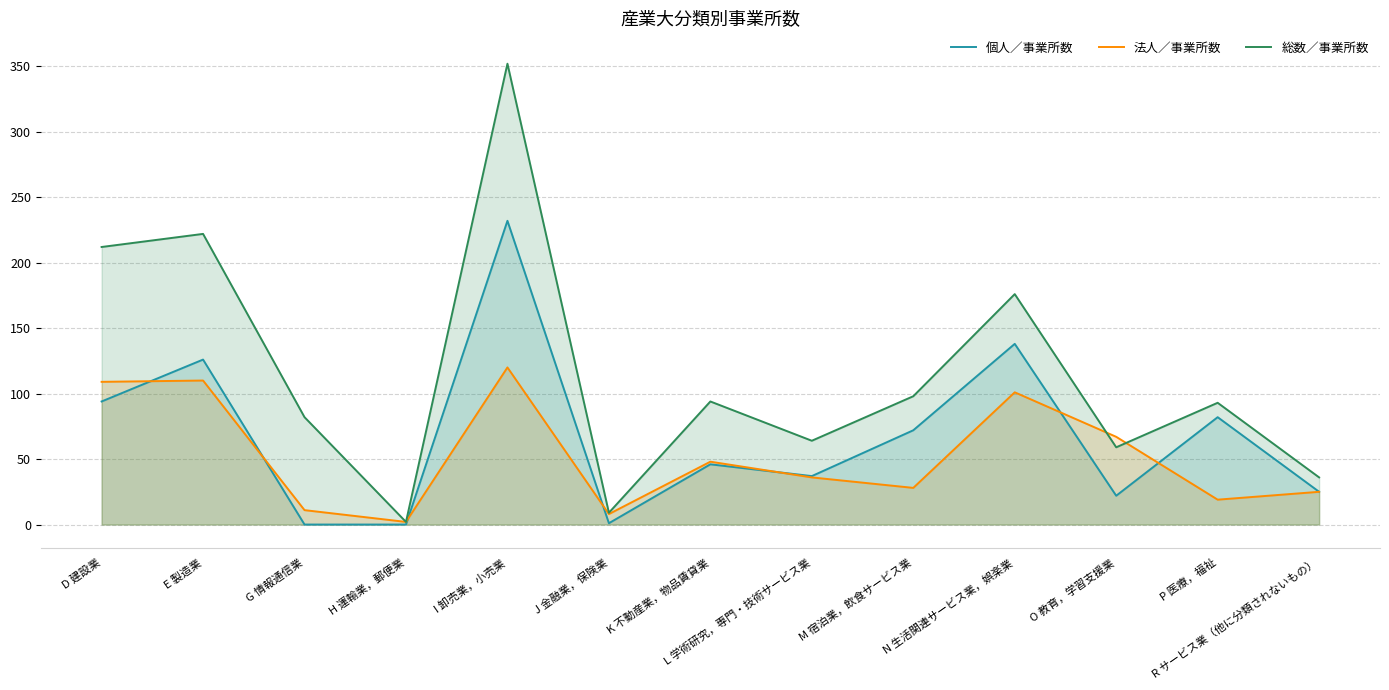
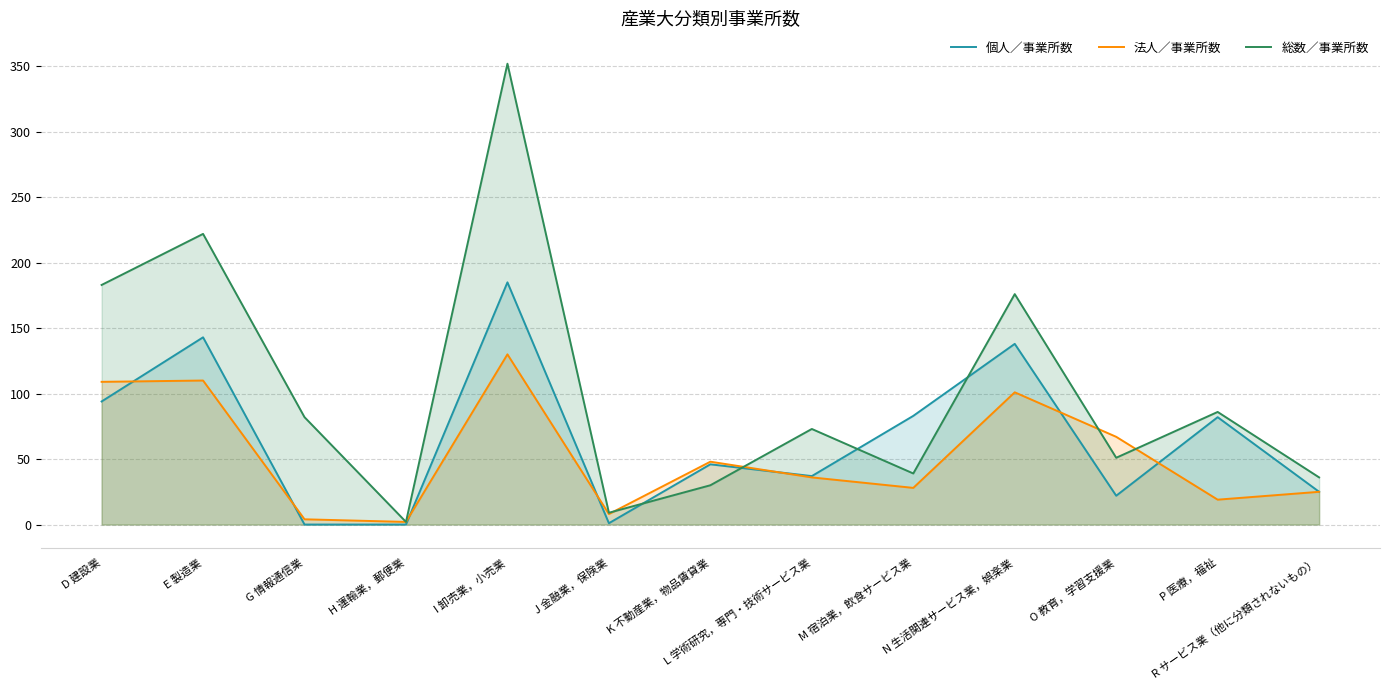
  {
    "個人／事業所数": {
      "D 建設業": 94,
-     "E 製造業": 126,
+     "E 製造業": 143,
      "G 情報通信業": 0,
      "H 運輸業，郵便業": 0,
-     "I 卸売業，小売業": 232,
+     "I 卸売業，小売業": 185,
      "J 金融業，保険業": 1,
      "K 不動産業，物品賃貸業": 46,
-     "M 宿泊業，飲食サービス業": 72,
+     "M 宿泊業，飲食サービス業": 83,
      "N 生活関連サービス業，娯楽業": 138,
      "O 教育，学習支援業": 22,
      "P 医療，福祉": 82
    },
    "法人／事業所数": {
      "D 建設業": 109,
      "E 製造業": 110,
-     "G 情報通信業": 11,
-     "I 卸売業，小売業": 120,
+     "G 情報通信業": 4,
+     "I 卸売業，小売業": 130,
      "K 不動産業，物品賃貸業": 48,
      "M 宿泊業，飲食サービス業": 28,
      "N 生活関連サービス業，娯楽業": 101,
      "O 教育，学習支援業": 67,
      "P 医療，福祉": 19
    },
    "総数／事業所数": {
-     "D 建設業": 212,
+     "D 建設業": 183,
      "E 製造業": 222,
      "G 情報通信業": 82,
      "I 卸売業，小売業": 352,
-     "K 不動産業，物品賃貸業": 94,
-     "L 学術研究，専門・技術サービス業": 64,
-     "M 宿泊業，飲食サービス業": 98,
+     "K 不動産業，物品賃貸業": 30,
+     "L 学術研究，専門・技術サービス業": 73,
+     "M 宿泊業，飲食サービス業": 39,
      "N 生活関連サービス業，娯楽業": 176,
-     "O 教育，学習支援業": 59,
-     "P 医療，福祉": 93,
+     "O 教育，学習支援業": 51,
+     "P 医療，福祉": 86,
      "R サービス業（他に分類されないもの）": 36
    }
  }
